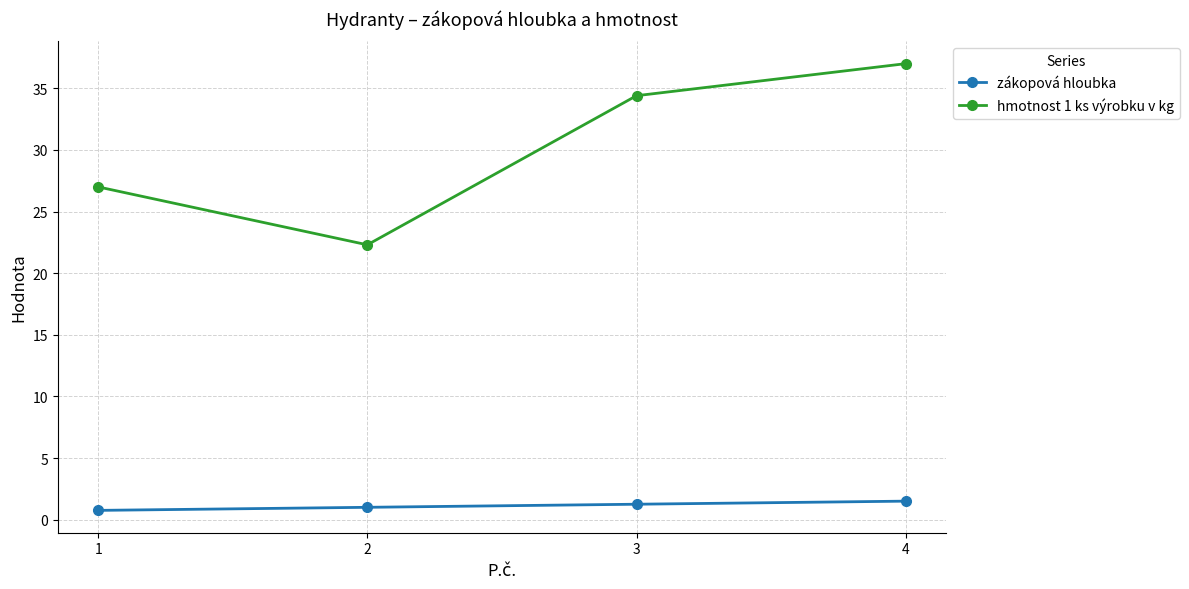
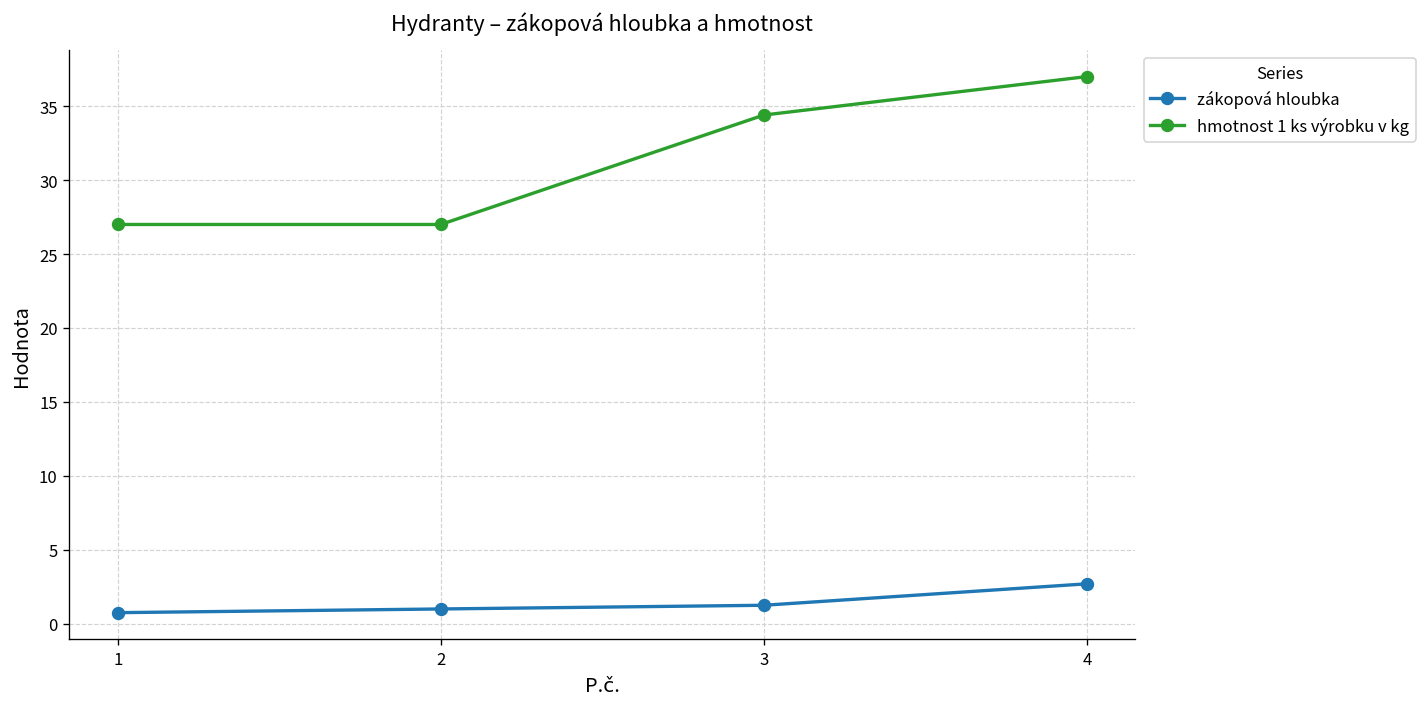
  {
    "zákopová hloubka": {
      "1": 0.8,
      "2": 1.0,
      "3": 1.3,
-     "4": 1.5
+     "4": 2.7
    },
    "hmotnost 1 ks výrobku v kg": {
      "1": 27.0,
-     "2": 22.3,
+     "2": 27.0,
      "3": 34.4,
      "4": 37.0
    }
  }
